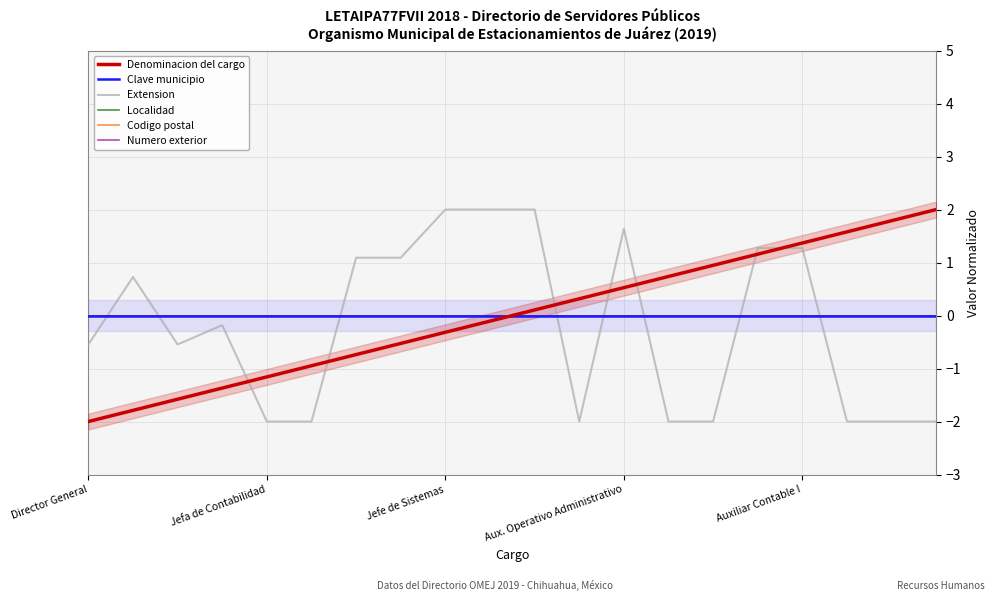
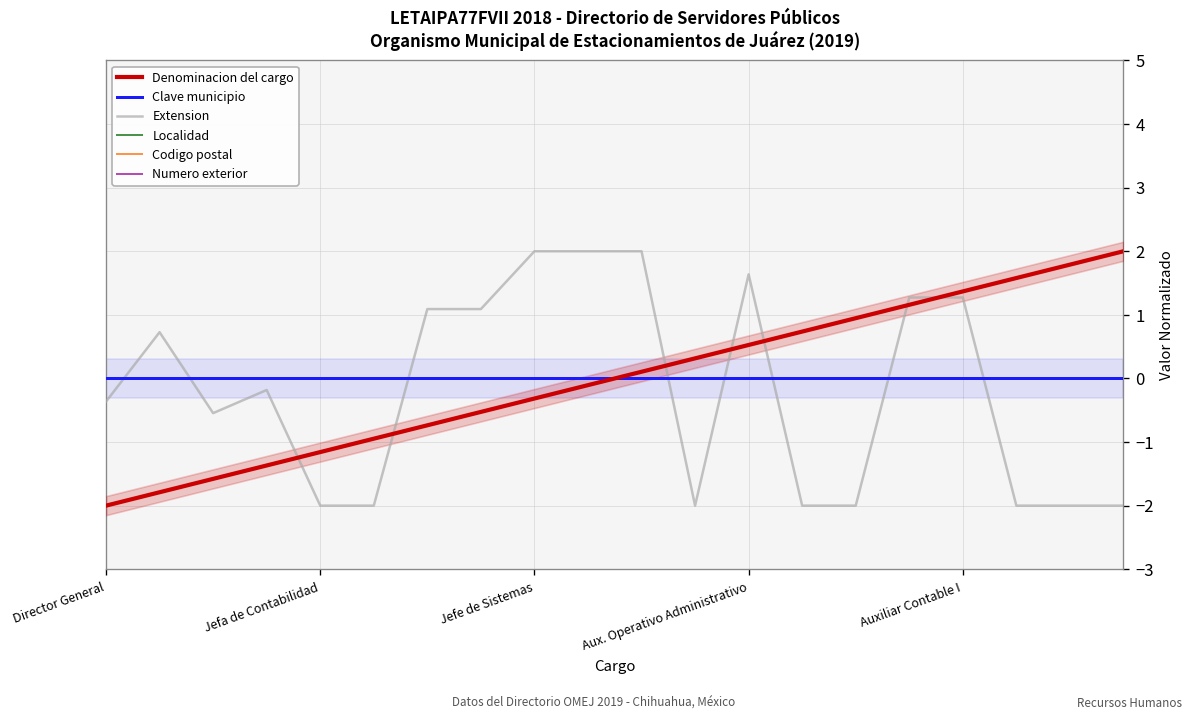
  {
    "Numero exterior": {
      "Director General": 0.0,
      "Jefa de Contabilidad": 0.0,
      "Jefe de Sistemas": 0.0
    },
    "Extension": {
-     "Director General": -0.5,
+     "Director General": -0.4,
      "Jefa de Contabilidad": -2.0,
      "Jefe de Sistemas": 2.0
    }
  }
